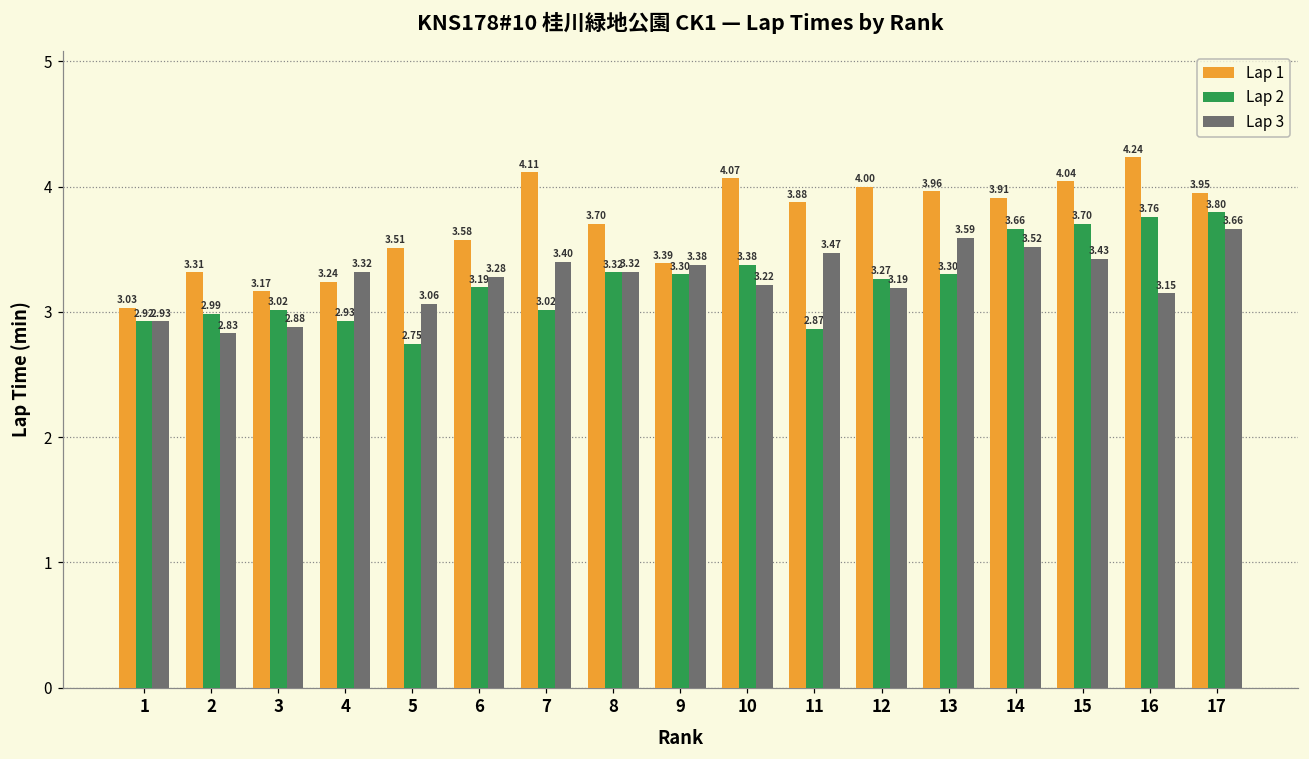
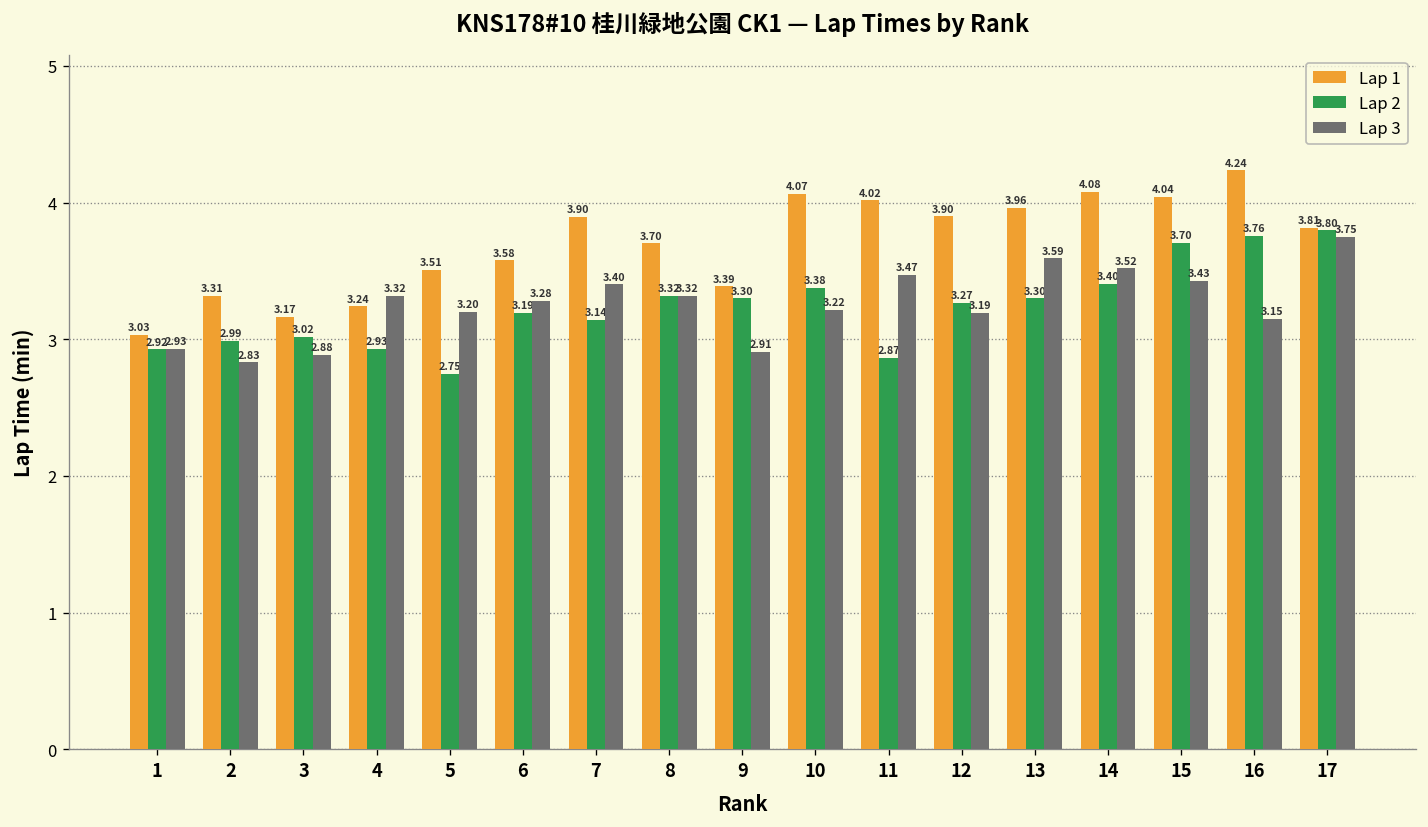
  {
    "Lap 1": {
      "1": 3.03,
      "2": 3.31,
      "3": 3.17,
      "4": 3.24,
      "5": 3.51,
      "6": 3.58,
-     "7": 4.11,
+     "7": 3.90,
      "8": 3.70,
      "9": 3.39,
      "10": 4.07,
-     "11": 3.88,
-     "12": 4.00,
+     "11": 4.02,
+     "12": 3.90,
      "13": 3.96,
-     "14": 3.91,
+     "14": 4.08,
      "15": 4.04,
      "16": 4.24,
-     "17": 3.95
+     "17": 3.81
    },
    "Lap 2": {
      "2": 2.99,
      "3": 3.02,
      "4": 2.93,
      "5": 2.75,
      "6": 3.19,
-     "7": 3.02,
+     "7": 3.14,
      "9": 3.30,
      "10": 3.38,
      "11": 2.87,
      "12": 3.27,
      "13": 3.30,
-     "14": 3.66,
+     "14": 3.40,
      "15": 3.70,
      "16": 3.76
    },
    "Lap 3": {
      "2": 2.83,
      "3": 2.88,
      "4": 3.32,
-     "5": 3.06,
+     "5": 3.20,
      "6": 3.28,
      "7": 3.40,
-     "9": 3.38,
+     "9": 2.91,
      "10": 3.22,
      "11": 3.47,
      "12": 3.19,
      "13": 3.59,
      "14": 3.52,
      "15": 3.43,
      "16": 3.15,
-     "17": 3.66
+     "17": 3.75
    }
  }
